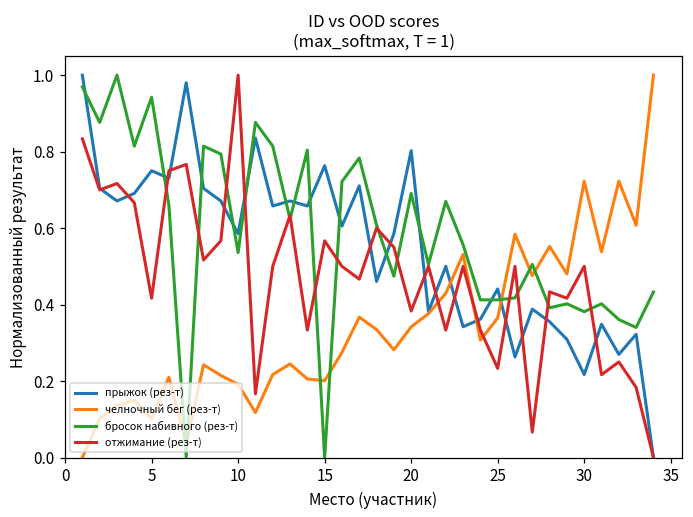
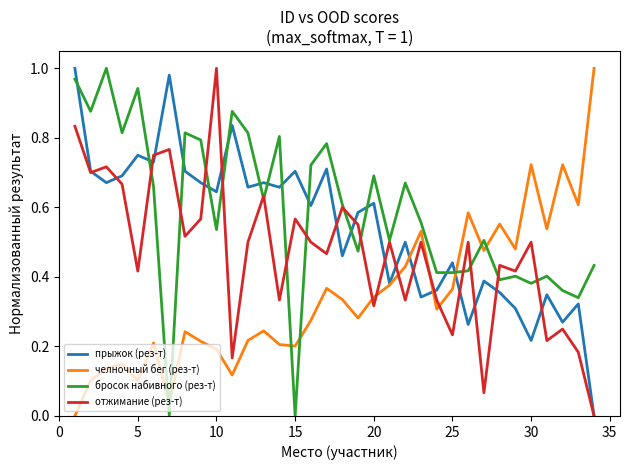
  {
    "прыжок (рез-т)": {
      "5": 0.75,
-     "10": 0.59,
-     "15": 0.76,
-     "20": 0.80,
+     "10": 0.64,
+     "15": 0.70,
+     "20": 0.61,
      "25": 0.44,
      "30": 0.22
    },
    "челночный бег (рез-т)": {
      "15": 0.20,
      "20": 0.34,
      "25": 0.36,
      "30": 0.72
    },
    "бросок набивного (рез-т)": {
      "5": 0.94,
      "10": 0.54,
      "15": 0.00,
      "20": 0.69,
      "25": 0.41,
      "30": 0.38
    },
    "отжимание (рез-т)": {
      "5": 0.42,
      "10": 1.00,
      "15": 0.57,
-     "20": 0.38,
+     "20": 0.32,
      "25": 0.23,
      "30": 0.50
    }
  }
